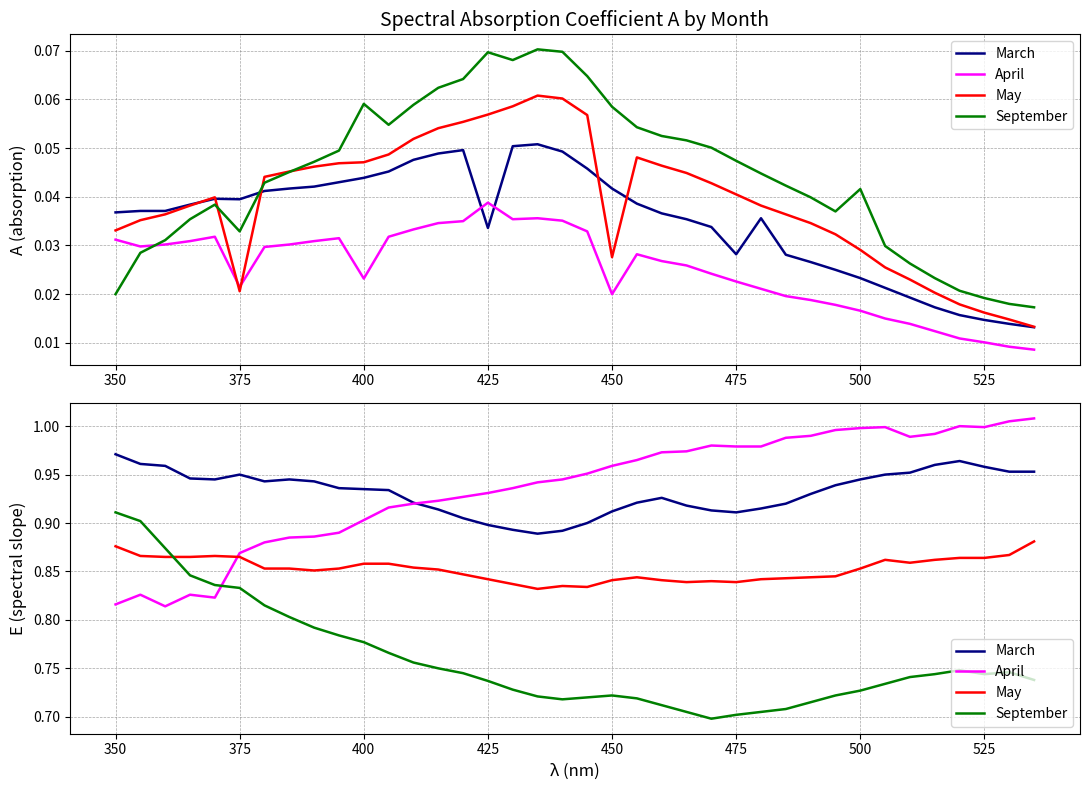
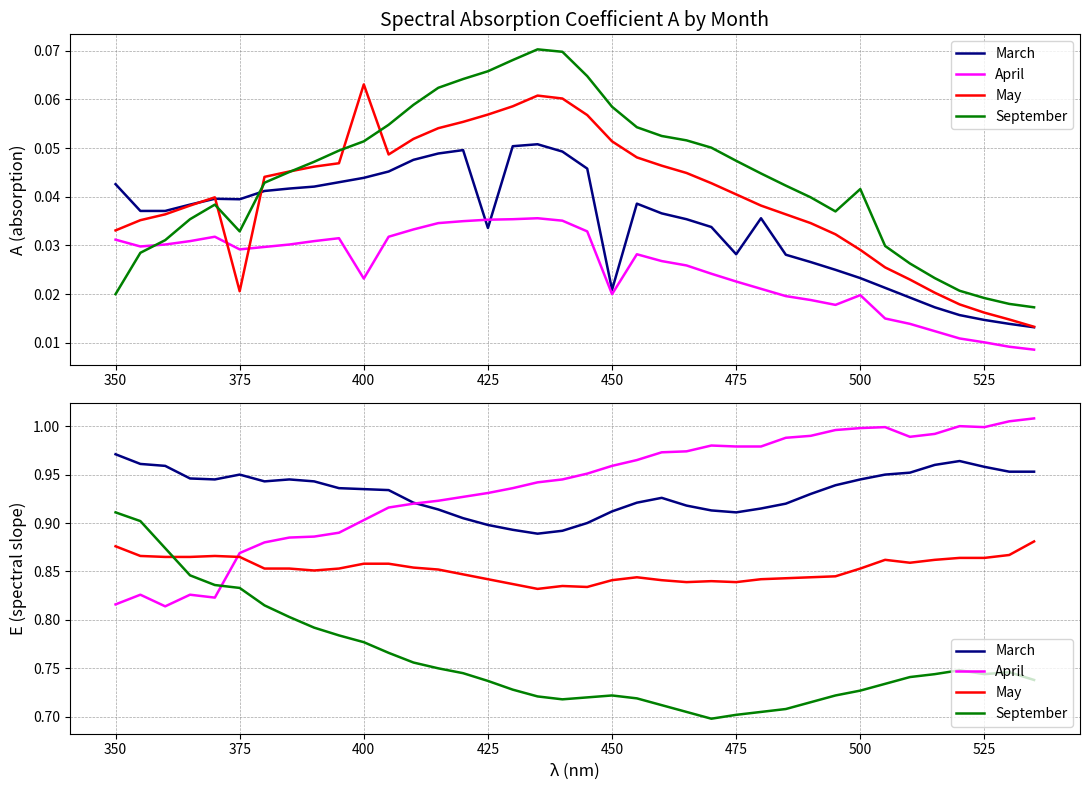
  {
    "Spectral Absorption Coefficient A by Month": {
      "March": {
-       "350": 0.037,
+       "350": 0.043,
        "375": 0.040,
        "400": 0.044,
        "425": 0.034,
-       "450": 0.042,
+       "450": 0.021,
        "475": 0.028,
        "500": 0.023,
        "525": 0.015
      },
      "April": {
        "350": 0.031,
-       "375": 0.022,
+       "375": 0.029,
        "400": 0.023,
-       "425": 0.039,
+       "425": 0.035,
        "450": 0.020,
        "475": 0.023,
-       "500": 0.017,
+       "500": 0.020,
        "525": 0.010
      },
      "May": {
        "350": 0.033,
        "375": 0.021,
-       "400": 0.047,
+       "400": 0.063,
        "425": 0.057,
-       "450": 0.028,
+       "450": 0.051,
        "475": 0.041,
        "500": 0.029,
        "525": 0.016
      },
      "September": {
        "350": 0.020,
        "375": 0.033,
-       "400": 0.059,
-       "425": 0.070,
+       "400": 0.051,
+       "425": 0.066,
        "450": 0.059,
        "475": 0.047,
        "500": 0.042,
        "525": 0.019
      }
    }
  }
